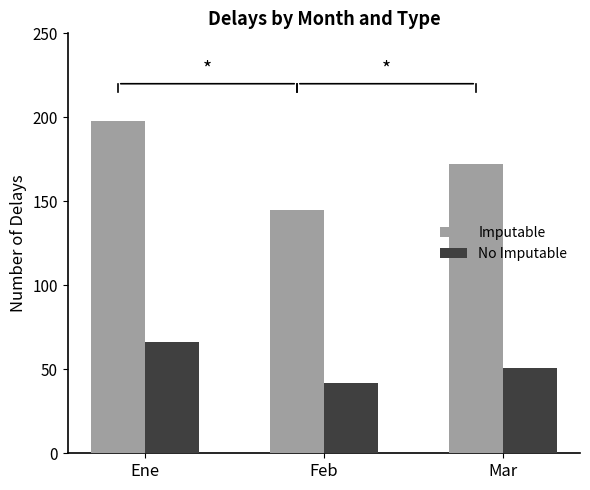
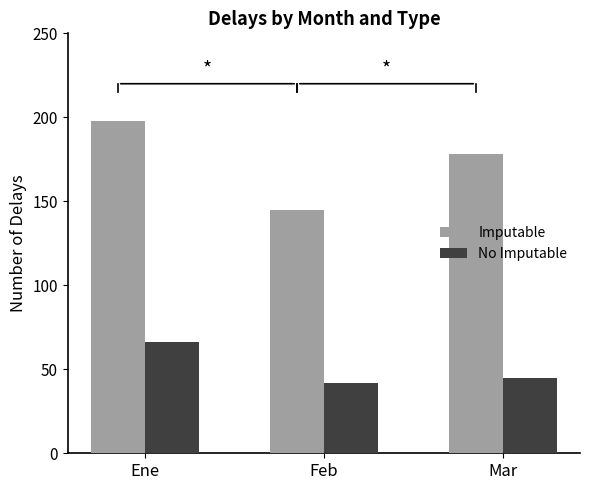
  {
    "Imputable": {
      "Ene": 198,
      "Feb": 145,
-     "Mar": 172
+     "Mar": 178
    },
    "No Imputable": {
      "Ene": 66,
      "Feb": 42,
-     "Mar": 51
+     "Mar": 45
    }
  }
